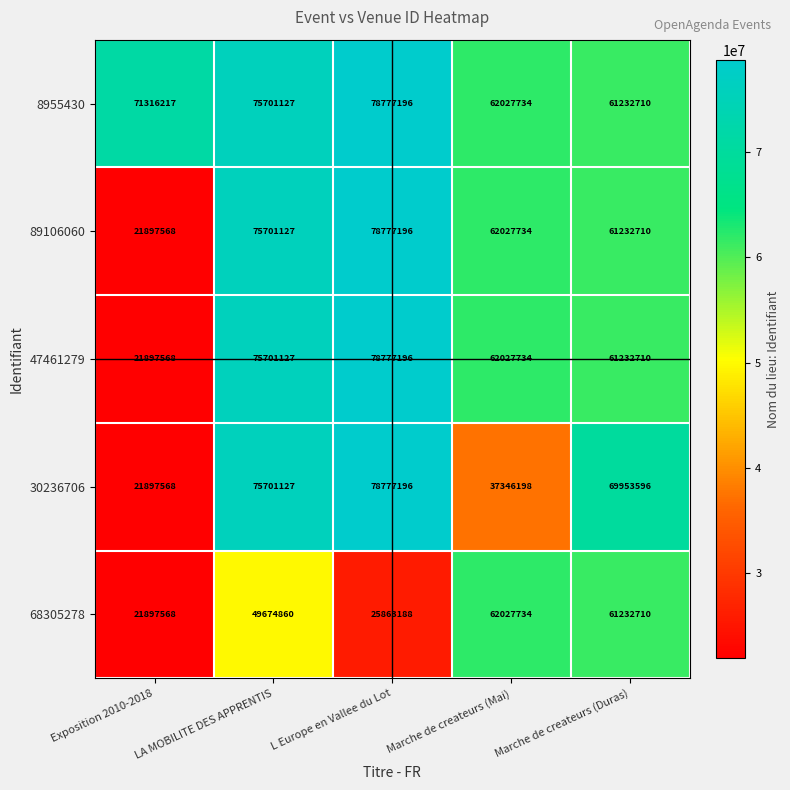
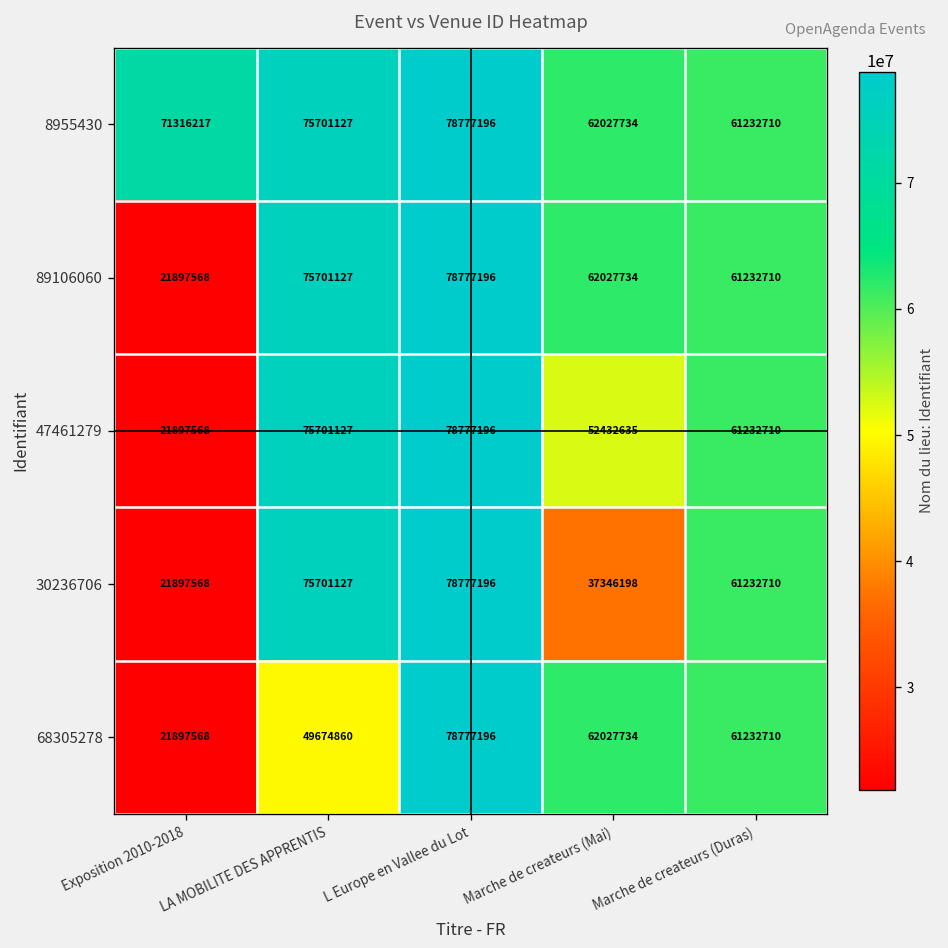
  {
    "8955430": {
      "Exposition 2010-2018": 71316217,
      "LA MOBILITE DES APPRENTIS": 75701127,
      "L Europe en Vallee du Lot": 78777196,
      "Marche de createurs (Mai)": 62027734,
      "Marche de createurs (Duras)": 61232710
    },
    "89106060": {
      "Exposition 2010-2018": 21897568,
      "LA MOBILITE DES APPRENTIS": 75701127,
      "L Europe en Vallee du Lot": 78777196,
      "Marche de createurs (Mai)": 62027734,
      "Marche de createurs (Duras)": 61232710
    },
    "47461279": {
      "Exposition 2010-2018": 21897568,
      "LA MOBILITE DES APPRENTIS": 75701127,
      "L Europe en Vallee du Lot": 78777196,
-     "Marche de createurs (Mai)": 62027734,
+     "Marche de createurs (Mai)": 52432635,
      "Marche de createurs (Duras)": 61232710
    },
    "30236706": {
      "Exposition 2010-2018": 21897568,
      "LA MOBILITE DES APPRENTIS": 75701127,
      "L Europe en Vallee du Lot": 78777196,
      "Marche de createurs (Mai)": 37346198,
-     "Marche de createurs (Duras)": 69953596
+     "Marche de createurs (Duras)": 61232710
    },
    "68305278": {
      "Exposition 2010-2018": 21897568,
      "LA MOBILITE DES APPRENTIS": 49674860,
-     "L Europe en Vallee du Lot": 25863188,
+     "L Europe en Vallee du Lot": 78777196,
      "Marche de createurs (Mai)": 62027734,
      "Marche de createurs (Duras)": 61232710
    }
  }
